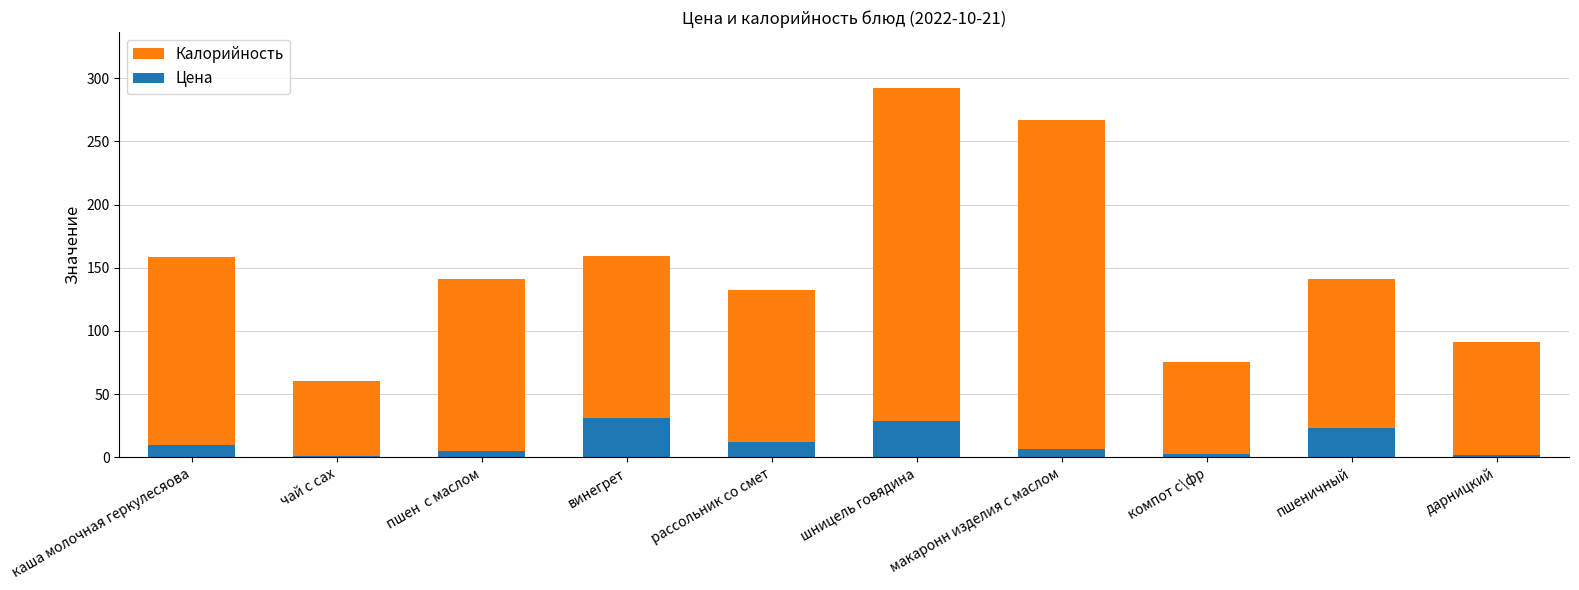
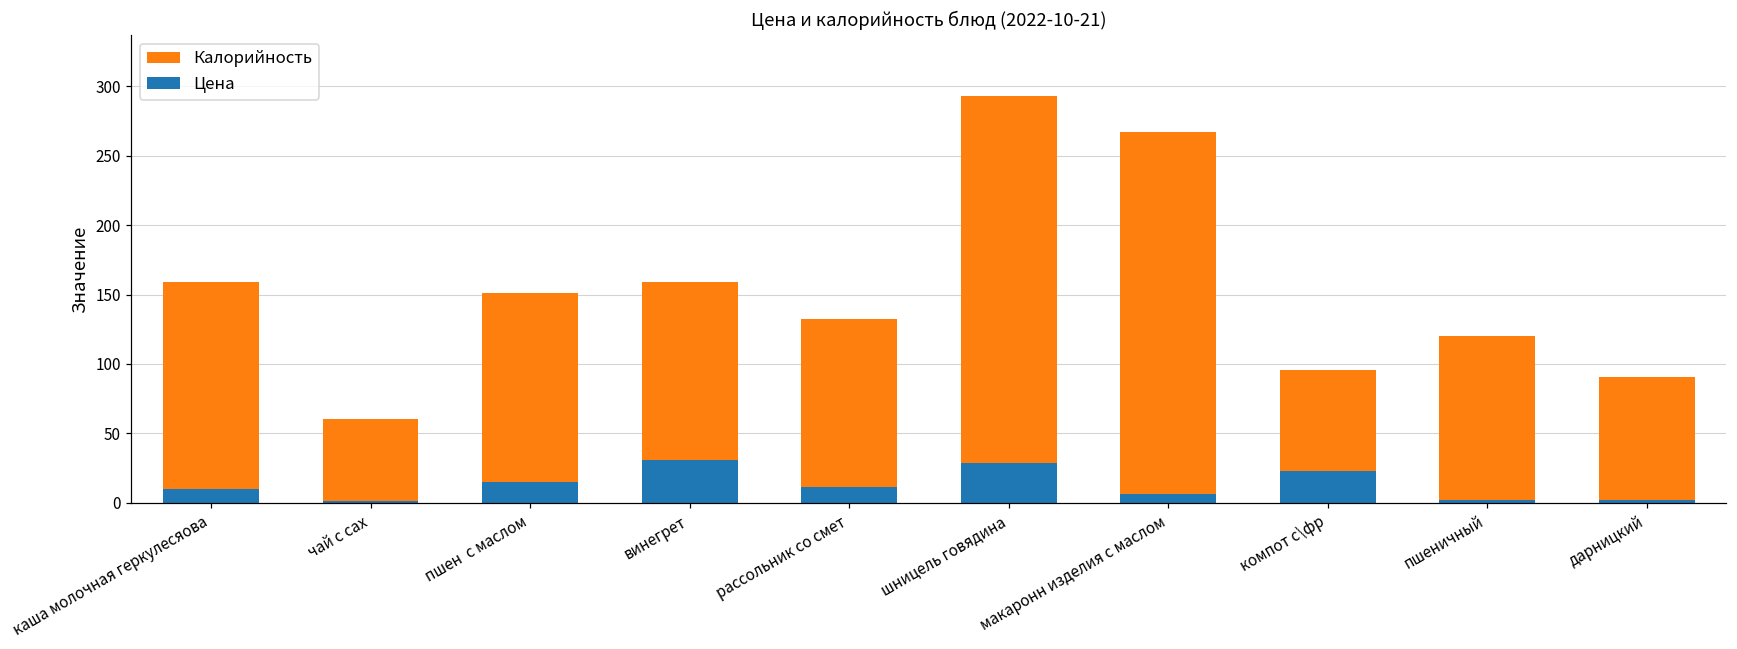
  {
    "Калорийность": {
      "каша молочная геркулесяова": 149,
      "чай с сах": 59,
      "пшен с маслом": 136,
      "винегрет": 128,
      "рассольник со смет": 121,
      "шницель говядина": 264,
      "макаронн изделия с маслом": 261,
      "компот с\\фр": 73,
      "пшеничный": 118,
      "дарницкий": 89
    },
    "Цена": {
      "каша молочная геркулесяова": 10,
-     "пшен с маслом": 5,
+     "пшен с маслом": 15,
      "винегрет": 31,
      "рассольник со смет": 12,
      "шницель говядина": 29,
      "макаронн изделия с маслом": 6,
-     "компот с\\фр": 3,
-     "пшеничный": 23
+     "компот с\\фр": 23,
+     "пшеничный": 2
    }
  }
